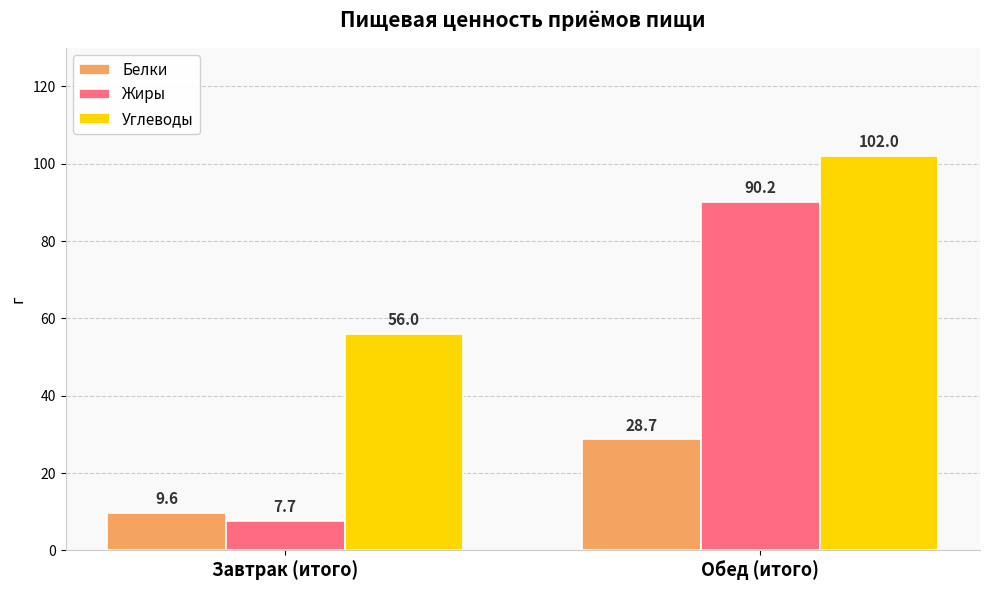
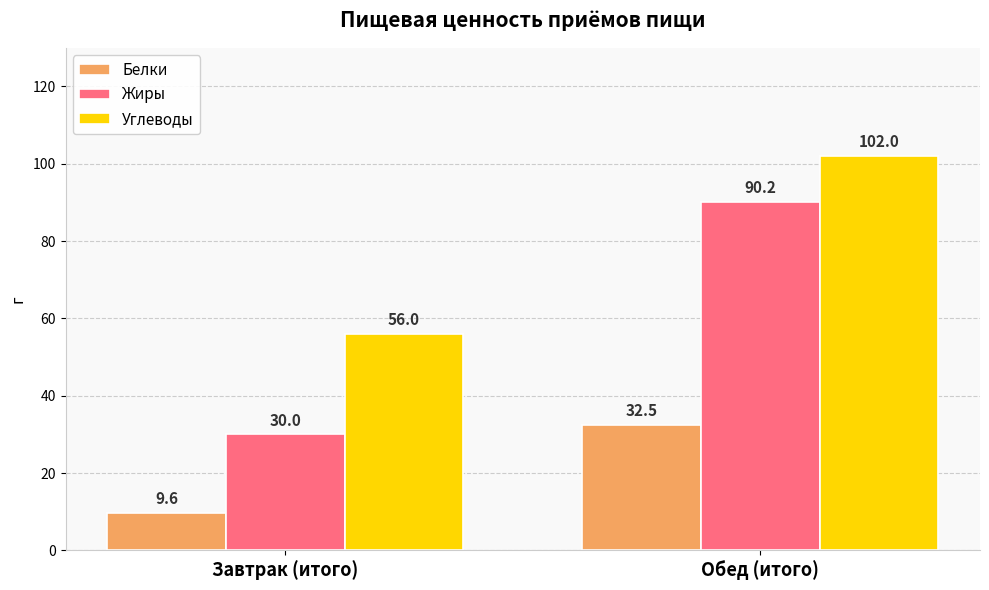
  {
    "Белки": {
      "Завтрак (итого)": 9.6,
-     "Обед (итого)": 28.7
+     "Обед (итого)": 32.5
    },
    "Жиры": {
-     "Завтрак (итого)": 7.7,
+     "Завтрак (итого)": 30.0,
      "Обед (итого)": 90.2
    },
    "Углеводы": {
      "Завтрак (итого)": 56.0,
      "Обед (итого)": 102.0
    }
  }
